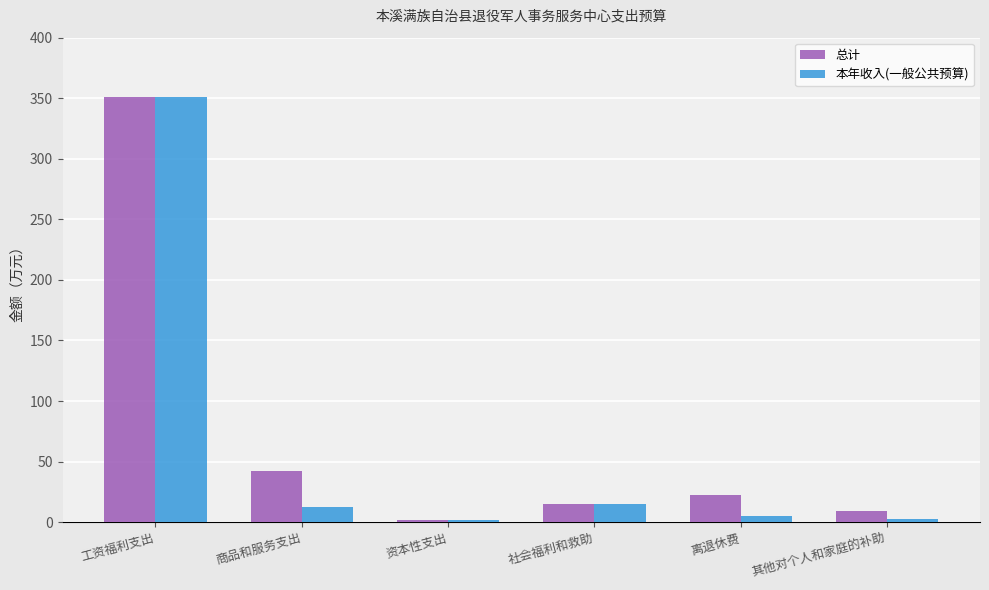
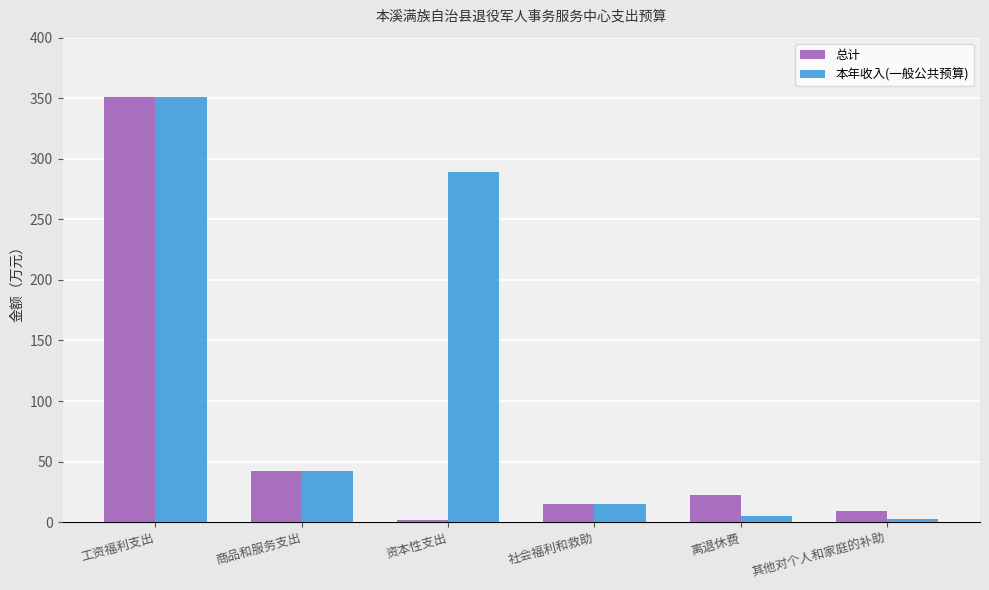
  {
    "总计": {
      "工资福利支出": 351,
      "商品和服务支出": 42,
      "社会福利和救助": 15,
      "离退休费": 22,
      "其他对个人和家庭的补助": 9
    },
    "本年收入(一般公共预算)": {
      "工资福利支出": 351,
-     "商品和服务支出": 13,
-     "资本性支出": 2,
+     "商品和服务支出": 42,
+     "资本性支出": 289,
      "社会福利和救助": 15,
      "离退休费": 5,
      "其他对个人和家庭的补助": 2
    }
  }
